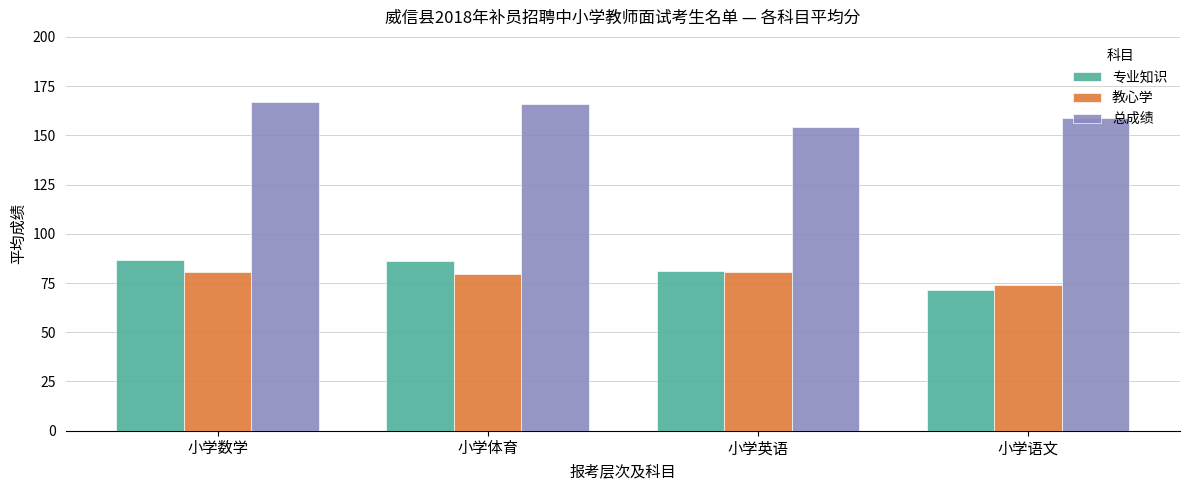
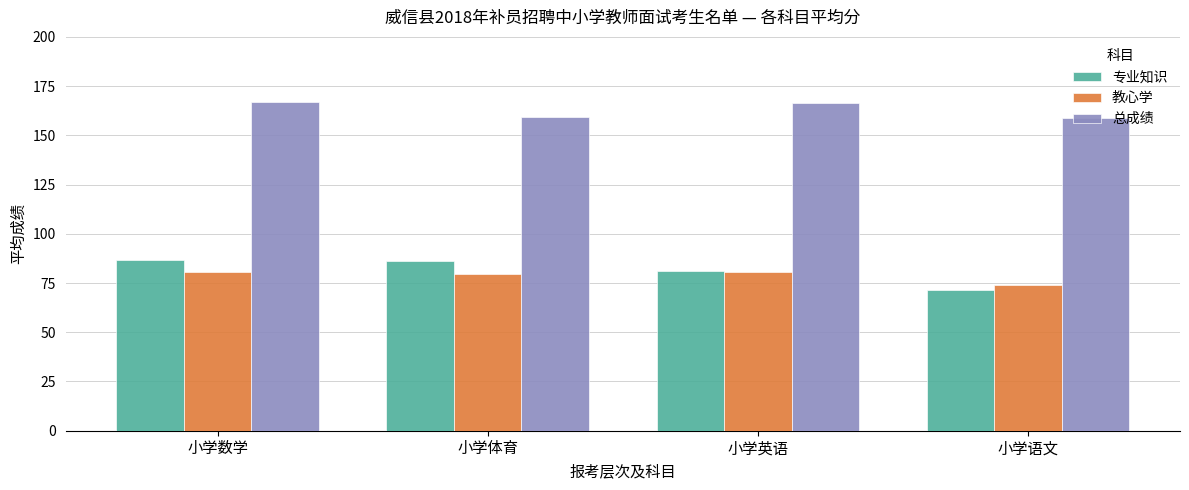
  {
    "专业知识": {
      "小学数学": 87,
      "小学体育": 86,
      "小学英语": 81,
      "小学语文": 71
    },
    "教心学": {
      "小学数学": 81,
      "小学体育": 80,
      "小学英语": 81,
      "小学语文": 74
    },
    "总成绩": {
      "小学数学": 167,
-     "小学体育": 166,
-     "小学英语": 154,
+     "小学体育": 159,
+     "小学英语": 167,
      "小学语文": 159
    }
  }
